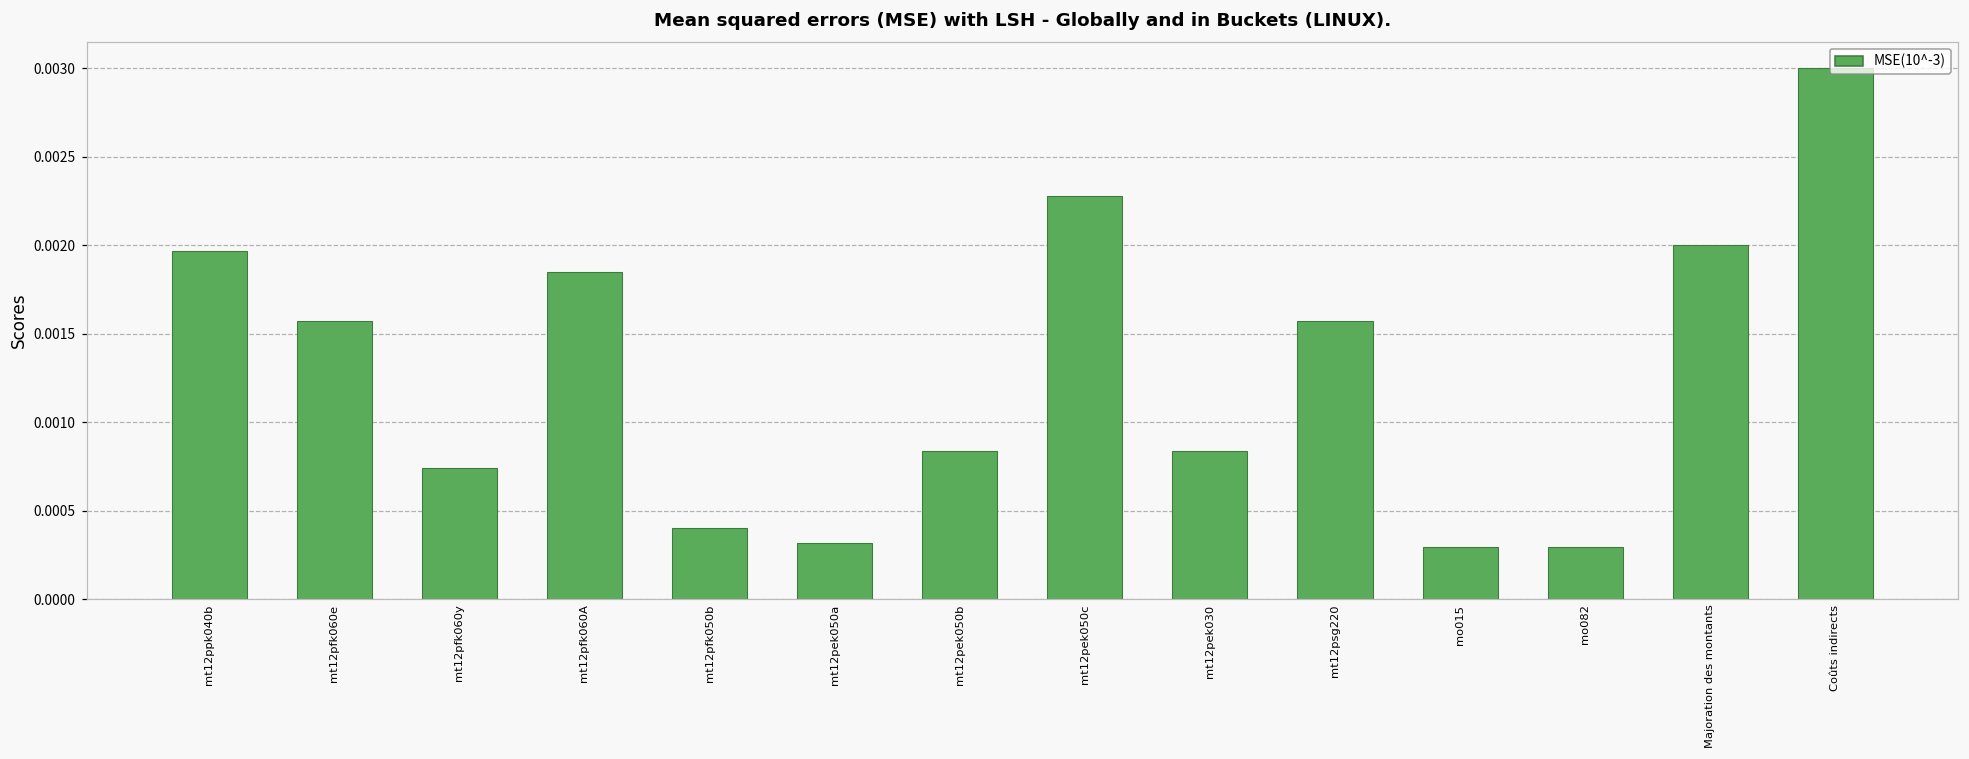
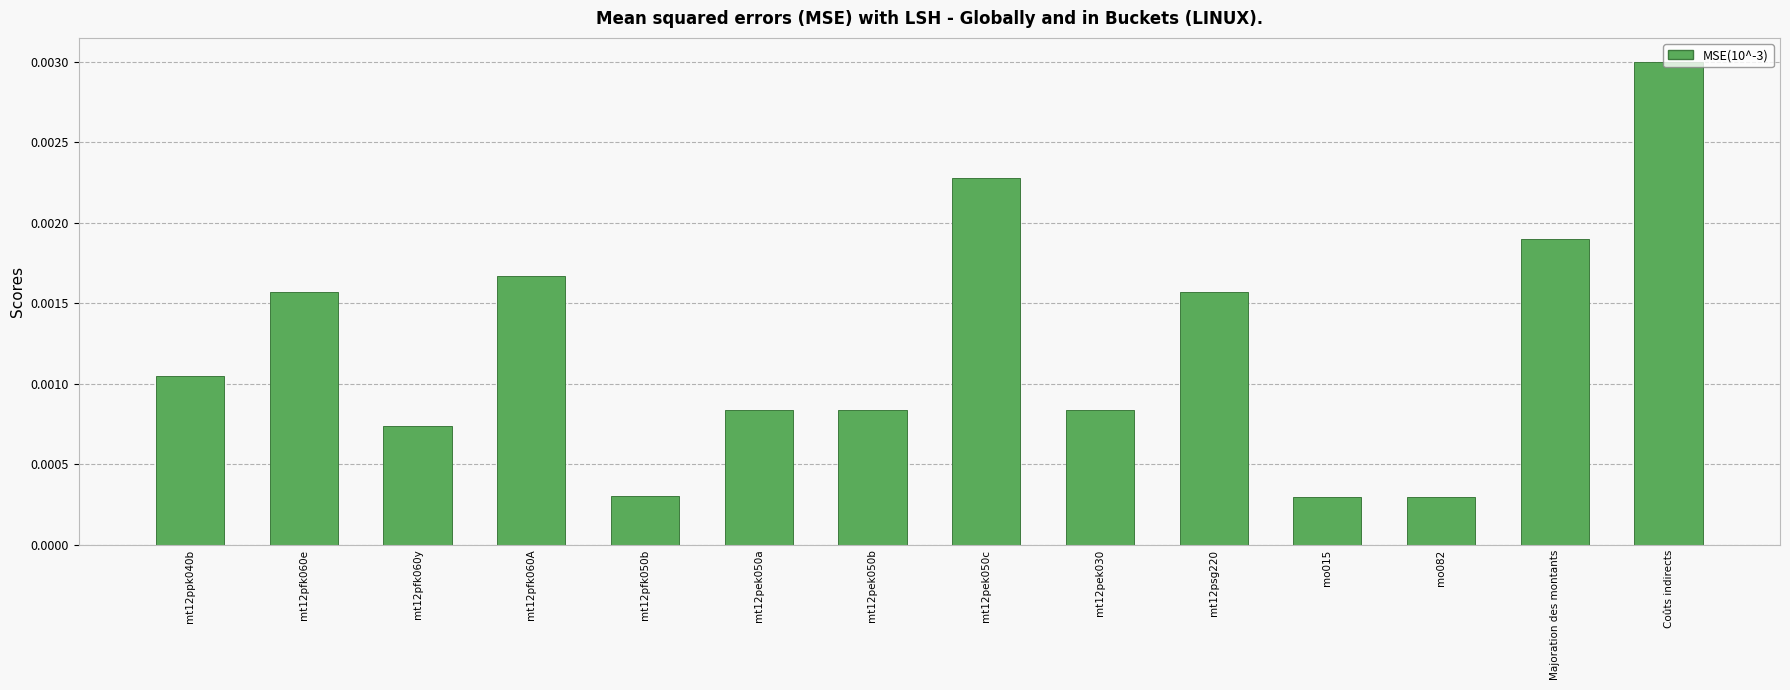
  {
-   "mt12ppk040b": 0.00197,
+   "mt12ppk040b": 0.00105,
    "mt12pfk060e": 0.00157,
    "mt12pfk060y": 0.00074,
-   "mt12pfk060A": 0.00185,
-   "mt12pfk050b": 0.00040,
-   "mt12pek050a": 0.00032,
+   "mt12pfk060A": 0.00167,
+   "mt12pfk050b": 0.00030,
+   "mt12pek050a": 0.00084,
    "mt12pek050b": 0.00084,
    "mt12pek050c": 0.00228,
    "mt12pek030": 0.00084,
    "mt12psg220": 0.00157,
    "mo015": 0.00030,
    "mo082": 0.00030,
-   "Majoration des montants": 0.00200
+   "Majoration des montants": 0.00190
  }
